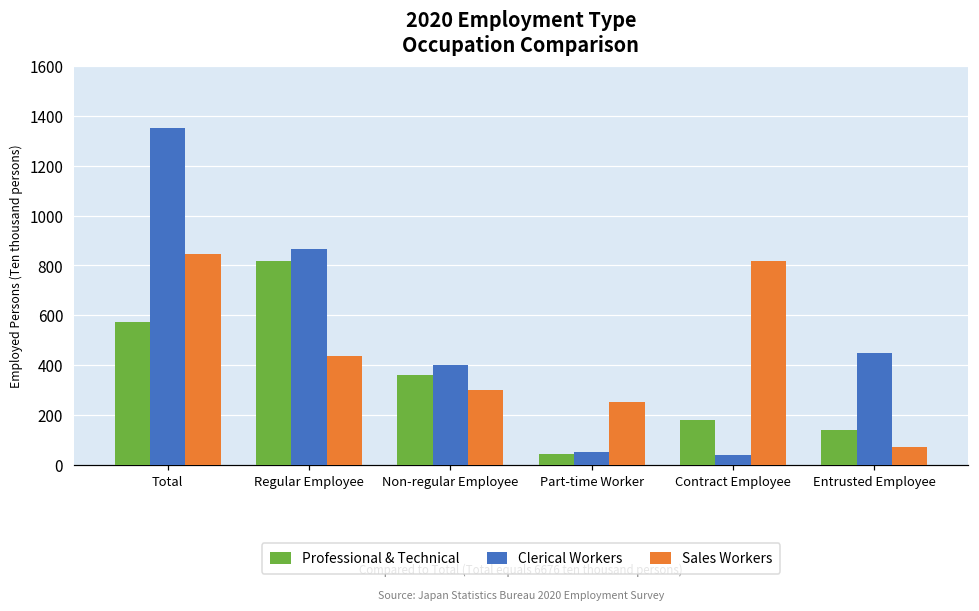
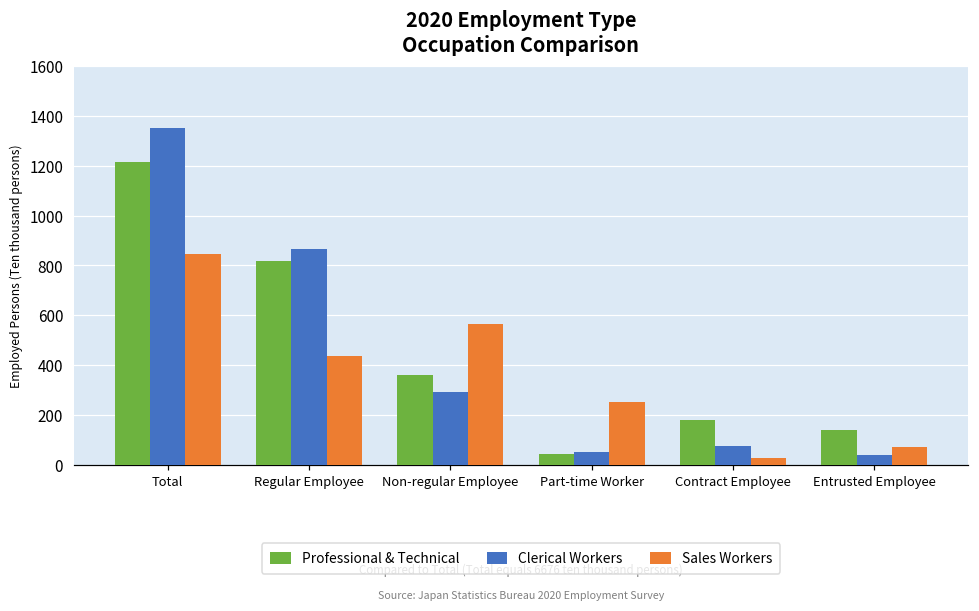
  {
    "Professional & Technical": {
-     "Total": 570,
+     "Total": 1210,
      "Regular Employee": 820,
      "Non-regular Employee": 360,
      "Part-time Worker": 40,
      "Contract Employee": 180,
      "Entrusted Employee": 140
    },
    "Clerical Workers": {
      "Total": 1350,
      "Regular Employee": 870,
-     "Non-regular Employee": 400,
+     "Non-regular Employee": 290,
      "Part-time Worker": 50,
-     "Contract Employee": 40,
-     "Entrusted Employee": 450
+     "Contract Employee": 80,
+     "Entrusted Employee": 40
    },
    "Sales Workers": {
      "Total": 850,
      "Regular Employee": 440,
-     "Non-regular Employee": 300,
+     "Non-regular Employee": 570,
      "Part-time Worker": 250,
-     "Contract Employee": 820,
+     "Contract Employee": 30,
      "Entrusted Employee": 70
    }
  }
